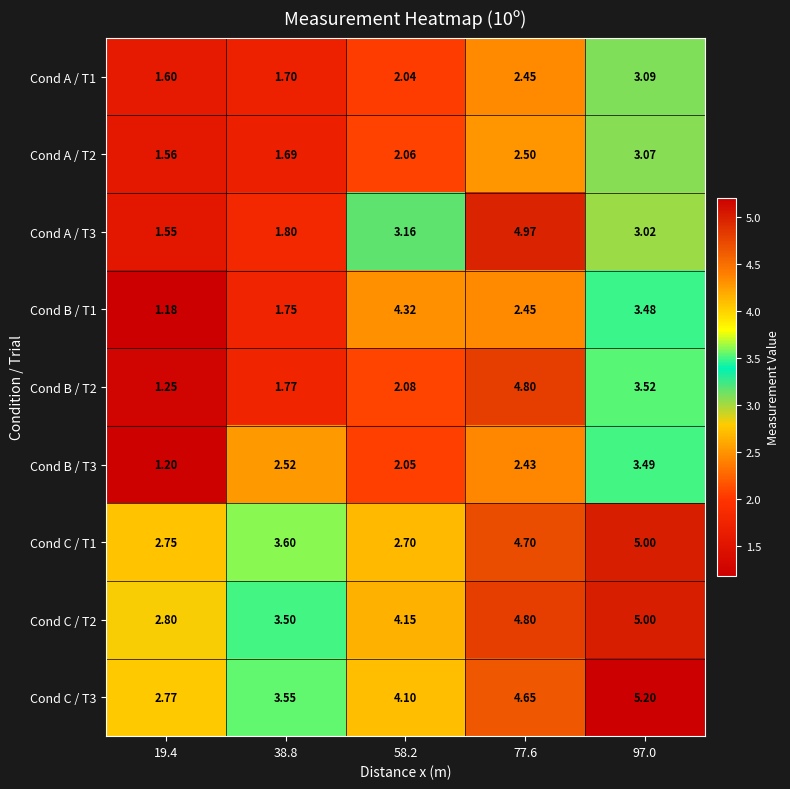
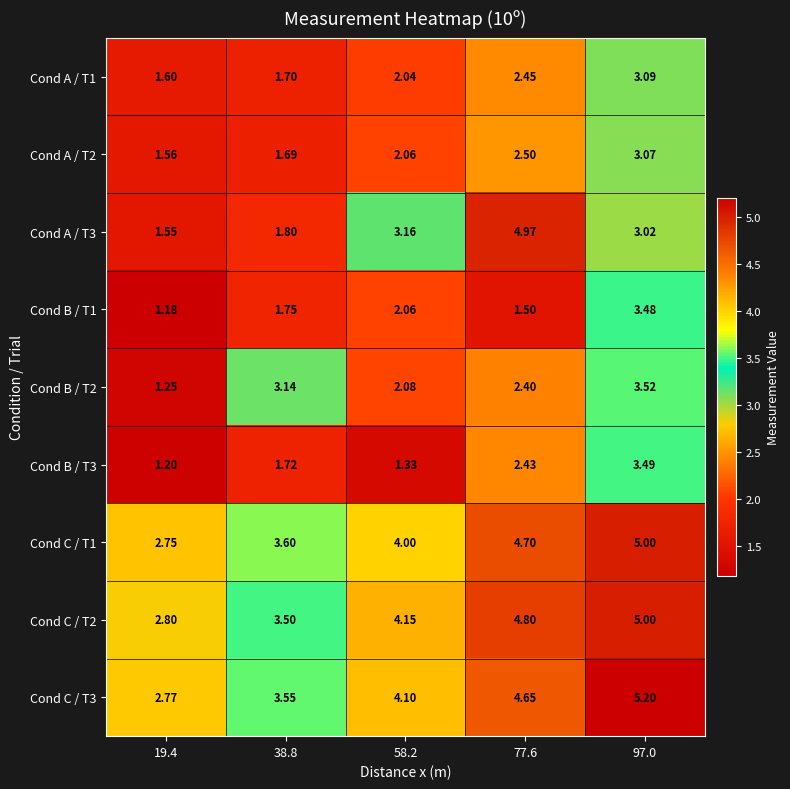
  {
    "Cond A / T1": {
      "19.4": 1.60,
      "38.8": 1.70,
      "58.2": 2.04,
      "77.6": 2.45,
      "97.0": 3.09
    },
    "Cond A / T2": {
      "19.4": 1.56,
      "38.8": 1.69,
      "58.2": 2.06,
      "77.6": 2.50,
      "97.0": 3.07
    },
    "Cond A / T3": {
      "19.4": 1.55,
      "38.8": 1.80,
      "58.2": 3.16,
      "77.6": 4.97,
      "97.0": 3.02
    },
    "Cond B / T1": {
      "19.4": 1.18,
      "38.8": 1.75,
-     "58.2": 4.32,
-     "77.6": 2.45,
+     "58.2": 2.06,
+     "77.6": 1.50,
      "97.0": 3.48
    },
    "Cond B / T2": {
      "19.4": 1.25,
-     "38.8": 1.77,
+     "38.8": 3.14,
      "58.2": 2.08,
-     "77.6": 4.80,
+     "77.6": 2.40,
      "97.0": 3.52
    },
    "Cond B / T3": {
      "19.4": 1.20,
-     "38.8": 2.52,
-     "58.2": 2.05,
+     "38.8": 1.72,
+     "58.2": 1.33,
      "77.6": 2.43,
      "97.0": 3.49
    },
    "Cond C / T1": {
      "19.4": 2.75,
      "38.8": 3.60,
-     "58.2": 2.70,
+     "58.2": 4.00,
      "77.6": 4.70,
      "97.0": 5.00
    },
    "Cond C / T2": {
      "19.4": 2.80,
      "38.8": 3.50,
      "58.2": 4.15,
      "77.6": 4.80,
      "97.0": 5.00
    },
    "Cond C / T3": {
      "19.4": 2.77,
      "38.8": 3.55,
      "58.2": 4.10,
      "77.6": 4.65,
      "97.0": 5.20
    }
  }
